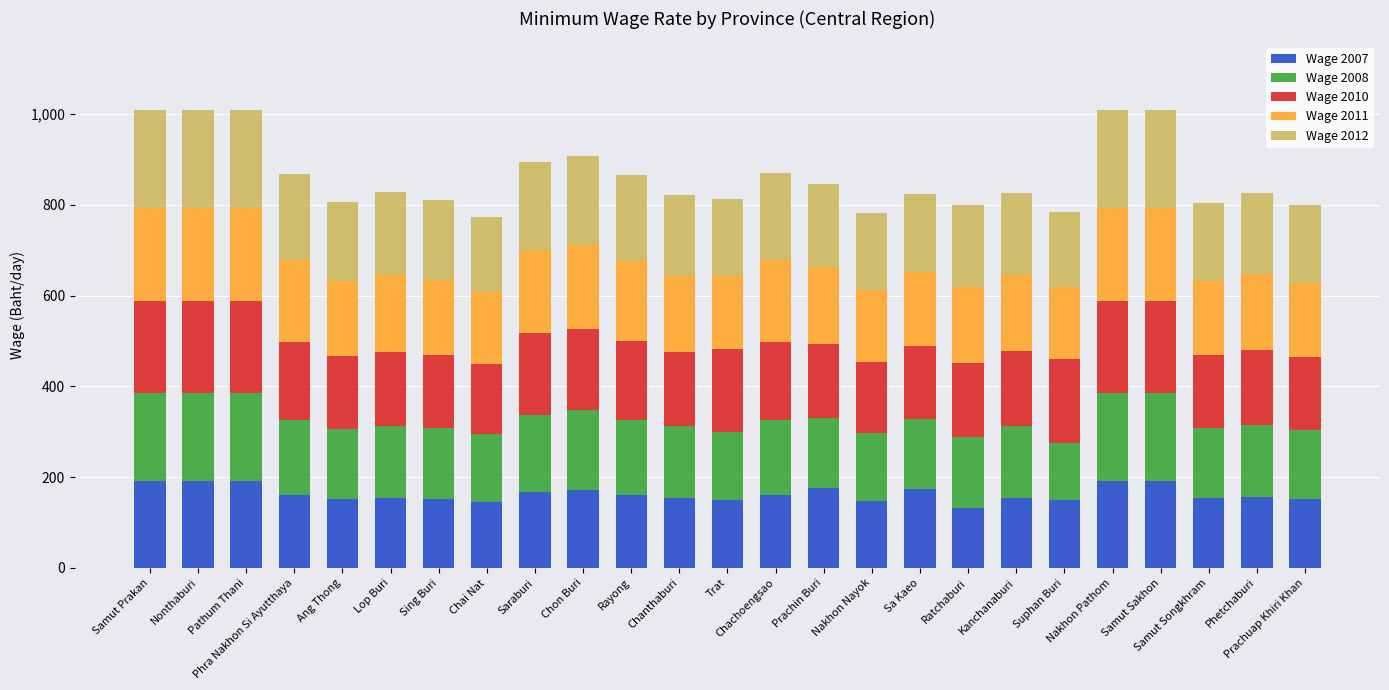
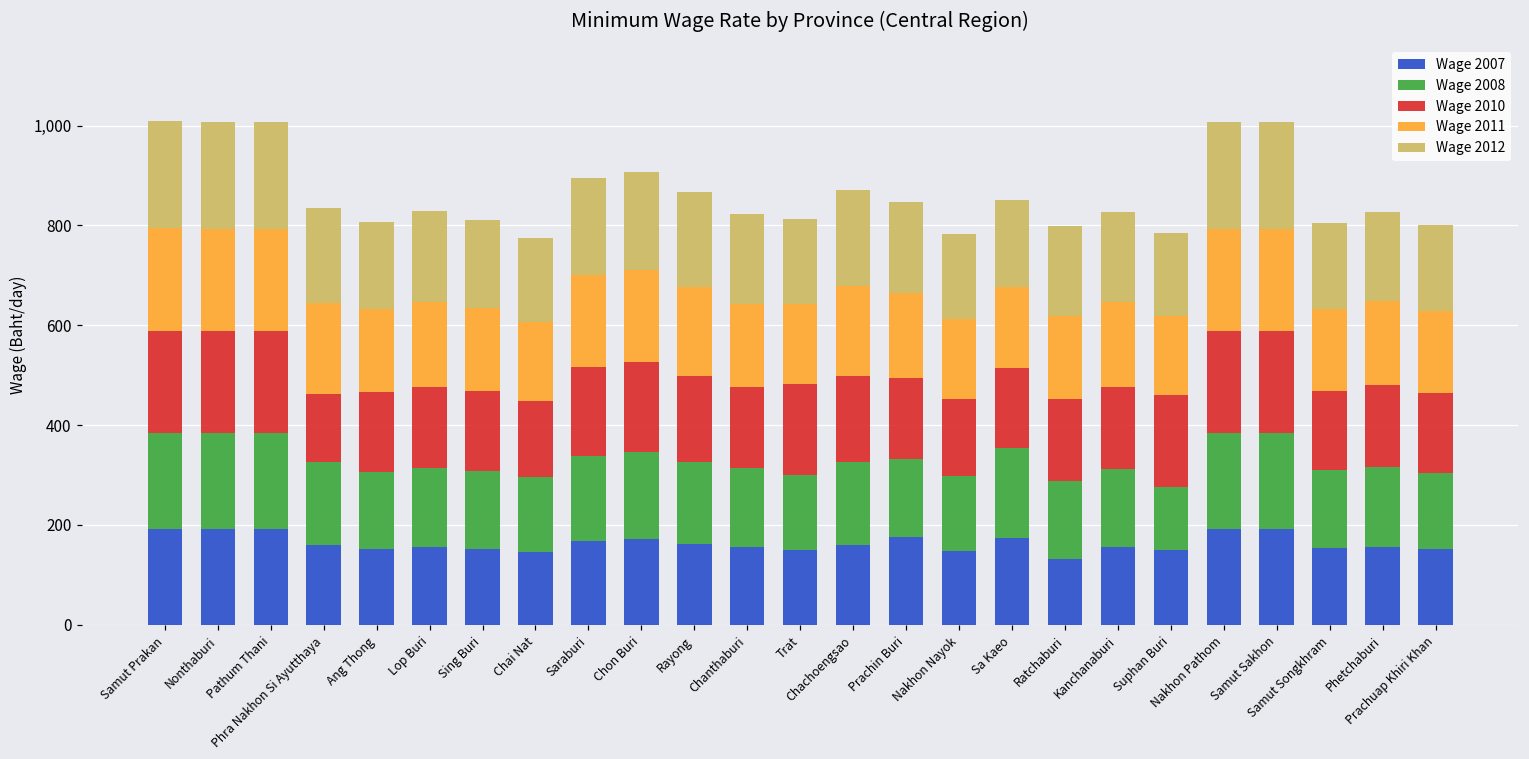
  {
    "Wage 2007": {
      "Samut Prakan": 190,
      "Nonthaburi": 190,
      "Pathum Thani": 190,
      "Phra Nakhon Si Ayutthaya": 160,
      "Ang Thong": 150,
      "Lop Buri": 160,
      "Sing Buri": 150,
      "Chai Nat": 150,
      "Saraburi": 170,
      "Chon Buri": 170,
      "Rayong": 160,
      "Chanthaburi": 160,
      "Trat": 150,
      "Chachoengsao": 160,
      "Prachin Buri": 180,
      "Nakhon Nayok": 150,
      "Sa Kaeo": 170,
      "Ratchaburi": 130,
      "Kanchanaburi": 160,
      "Suphan Buri": 150,
      "Nakhon Pathom": 190,
      "Samut Sakhon": 190,
      "Samut Songkhram": 150,
      "Phetchaburi": 160,
      "Prachuap Khiri Khan": 150
    },
    "Wage 2008": {
      "Samut Prakan": 190,
      "Nonthaburi": 190,
      "Pathum Thani": 190,
      "Phra Nakhon Si Ayutthaya": 170,
      "Ang Thong": 150,
      "Lop Buri": 160,
      "Sing Buri": 160,
      "Chai Nat": 150,
      "Saraburi": 170,
      "Chon Buri": 180,
      "Rayong": 170,
      "Chanthaburi": 160,
      "Trat": 150,
      "Chachoengsao": 170,
      "Prachin Buri": 160,
      "Nakhon Nayok": 150,
-     "Sa Kaeo": 160,
+     "Sa Kaeo": 180,
      "Ratchaburi": 160,
      "Kanchanaburi": 160,
      "Suphan Buri": 130,
      "Nakhon Pathom": 190,
      "Samut Sakhon": 190,
      "Samut Songkhram": 160,
      "Phetchaburi": 160,
      "Prachuap Khiri Khan": 150
    },
    "Wage 2010": {
      "Samut Prakan": 200,
      "Nonthaburi": 200,
      "Pathum Thani": 200,
-     "Phra Nakhon Si Ayutthaya": 170,
+     "Phra Nakhon Si Ayutthaya": 140,
      "Ang Thong": 160,
      "Lop Buri": 160,
      "Sing Buri": 160,
      "Chai Nat": 150,
      "Saraburi": 180,
      "Chon Buri": 180,
      "Rayong": 170,
      "Chanthaburi": 160,
      "Trat": 180,
      "Chachoengsao": 170,
      "Prachin Buri": 160,
      "Nakhon Nayok": 160,
      "Sa Kaeo": 160,
      "Ratchaburi": 160,
      "Kanchanaburi": 170,
      "Suphan Buri": 180,
      "Nakhon Pathom": 200,
      "Samut Sakhon": 200,
      "Samut Songkhram": 160,
      "Phetchaburi": 160,
      "Prachuap Khiri Khan": 160
    },
    "Wage 2011": {
      "Samut Prakan": 210,
      "Nonthaburi": 210,
      "Pathum Thani": 210,
      "Phra Nakhon Si Ayutthaya": 180,
      "Ang Thong": 170,
      "Lop Buri": 170,
      "Sing Buri": 170,
      "Chai Nat": 160,
      "Saraburi": 180,
      "Chon Buri": 180,
      "Rayong": 180,
      "Chanthaburi": 170,
      "Trat": 160,
      "Chachoengsao": 180,
      "Prachin Buri": 170,
      "Nakhon Nayok": 160,
      "Sa Kaeo": 160,
      "Ratchaburi": 170,
      "Kanchanaburi": 170,
      "Suphan Buri": 160,
      "Nakhon Pathom": 210,
      "Samut Sakhon": 210,
      "Samut Songkhram": 160,
      "Phetchaburi": 170,
      "Prachuap Khiri Khan": 160
    },
    "Wage 2012": {
      "Samut Prakan": 220,
      "Nonthaburi": 220,
      "Pathum Thani": 220,
      "Phra Nakhon Si Ayutthaya": 190,
      "Ang Thong": 170,
      "Lop Buri": 180,
      "Sing Buri": 180,
      "Chai Nat": 170,
      "Saraburi": 190,
      "Chon Buri": 200,
      "Rayong": 190,
      "Chanthaburi": 180,
      "Trat": 170,
      "Chachoengsao": 190,
      "Prachin Buri": 180,
      "Nakhon Nayok": 170,
      "Sa Kaeo": 170,
      "Ratchaburi": 180,
      "Kanchanaburi": 180,
      "Suphan Buri": 170,
      "Nakhon Pathom": 220,
      "Samut Sakhon": 220,
      "Samut Songkhram": 170,
      "Phetchaburi": 180,
      "Prachuap Khiri Khan": 170
    }
  }
